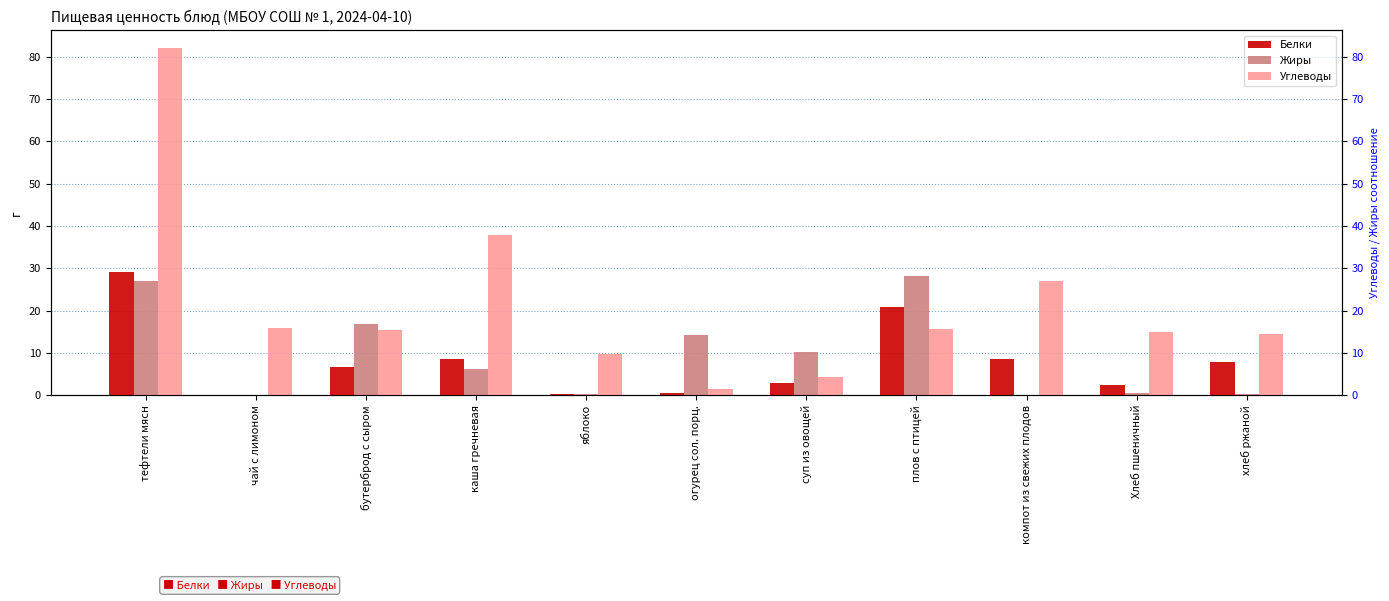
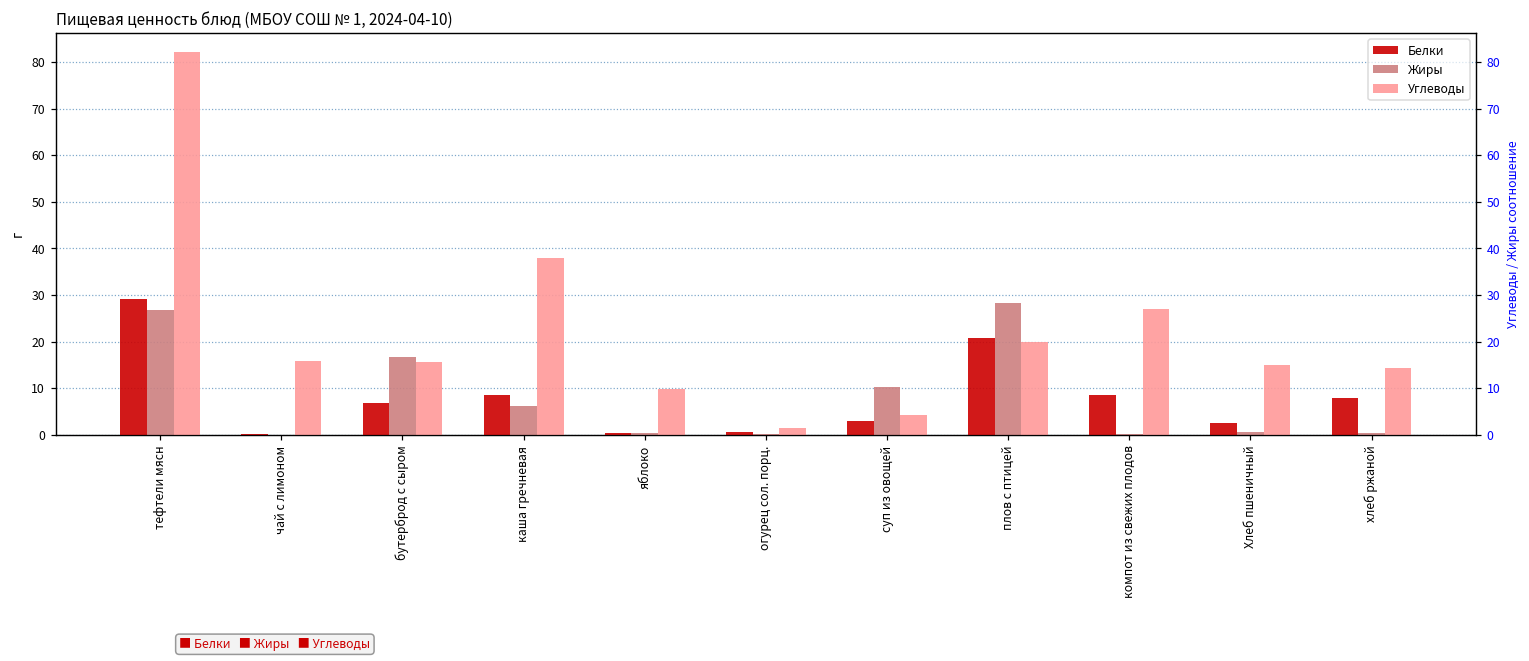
  {
    "Белки": {
      "тефтели мясн": 29,
      "бутерброд с сыром": 7,
      "каша гречневая": 8,
      "суп из овощей": 3,
      "плов с птицей": 21,
      "компот из свежих плодов": 8,
      "Хлеб пшеничный": 2,
      "хлеб ржаной": 8
    },
    "Жиры": {
      "тефтели мясн": 27,
      "бутерброд с сыром": 17,
      "каша гречневая": 6,
-     "огурец сол. порц.": 14,
+     "огурец сол. порц.": 0,
      "суп из овощей": 10,
      "плов с птицей": 28,
      "Хлеб пшеничный": 1
    },
    "Углеводы": {
      "тефтели мясн": 82,
      "чай с лимоном": 16,
      "бутерброд с сыром": 16,
      "каша гречневая": 38,
      "яблоко": 10,
      "огурец сол. порц.": 1,
      "суп из овощей": 4,
-     "плов с птицей": 16,
+     "плов с птицей": 20,
      "компот из свежих плодов": 27,
      "Хлеб пшеничный": 15,
      "хлеб ржаной": 14
    }
  }
